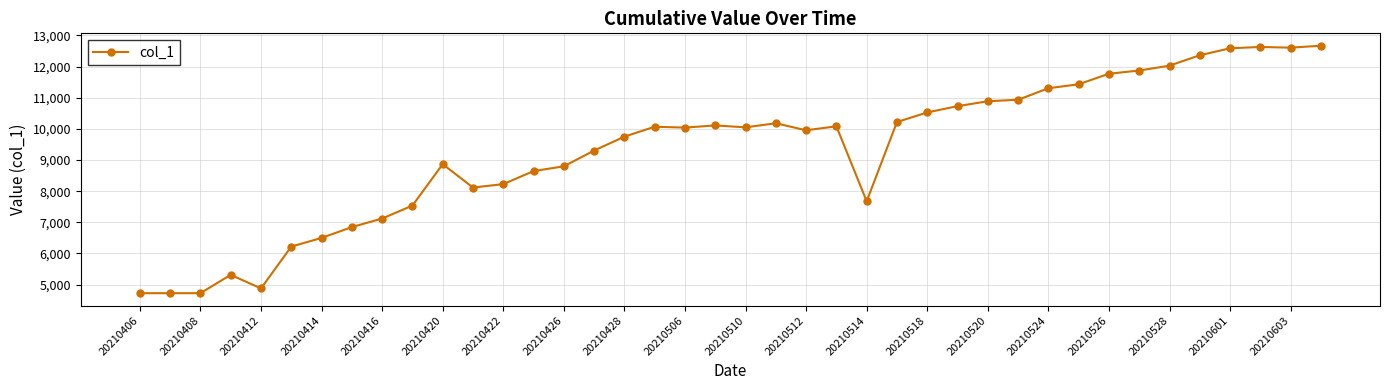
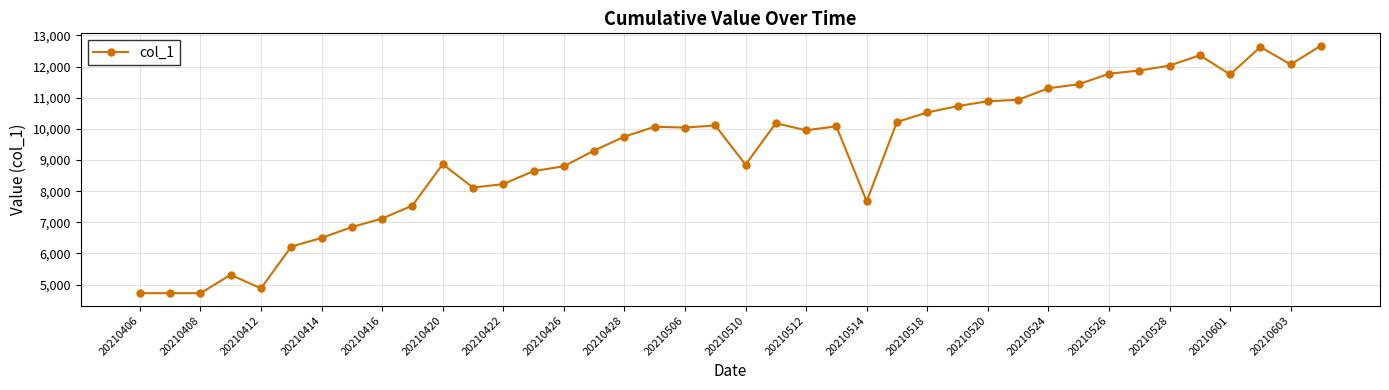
  {
    "20210406": "4,700",
    "20210408": "4,700",
    "20210412": "4,900",
    "20210414": "6,500",
    "20210416": "7,100",
    "20210420": "8,900",
    "20210422": "8,200",
    "20210426": "8,800",
    "20210428": "9,800",
    "20210506": "10,000",
-   "20210510": "10,000",
+   "20210510": "8,900",
    "20210512": "10,000",
    "20210514": "7,700",
    "20210518": "10,500",
    "20210520": "10,900",
    "20210524": "11,300",
    "20210526": "11,800",
    "20210528": "12,000",
-   "20210601": "12,600",
-   "20210603": "12,600"
+   "20210601": "11,700",
+   "20210603": "12,100"
  }
